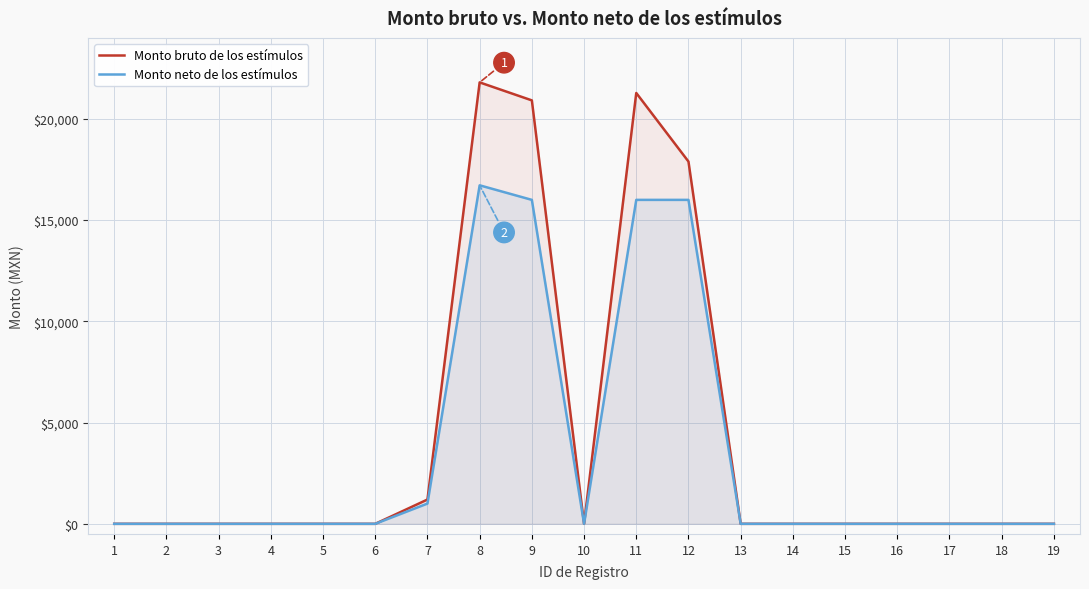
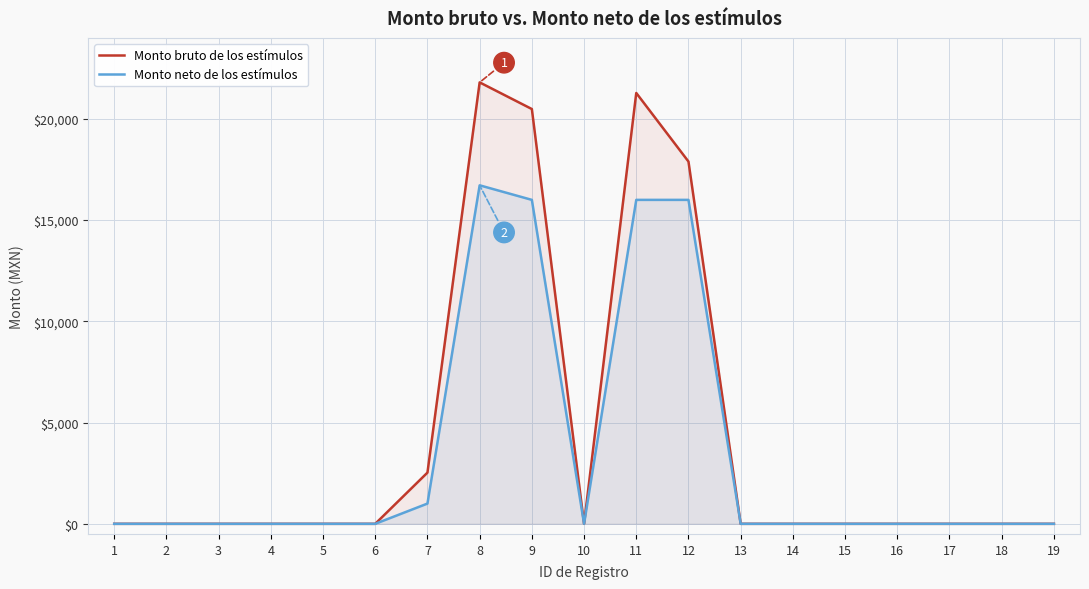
  {
    "Monto bruto de los estímulos": {
-     "7": "$1,200",
+     "7": "$2,500",
      "8": "$21,800",
-     "9": "$20,900",
+     "9": "$20,500",
      "11": "$21,300",
      "12": "$17,900"
    },
    "Monto neto de los estímulos": {
      "7": "$1,000",
      "8": "$16,700",
      "9": "$16,000",
      "11": "$16,000",
      "12": "$16,000"
    }
  }
